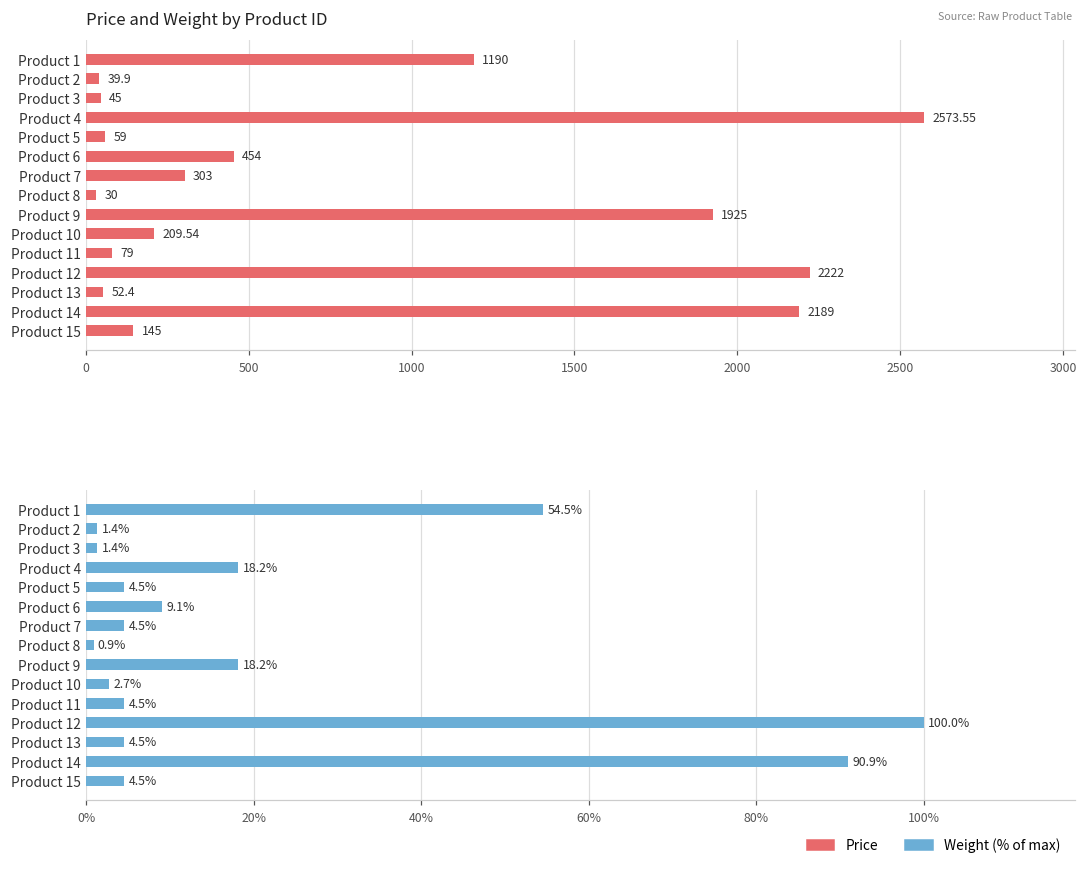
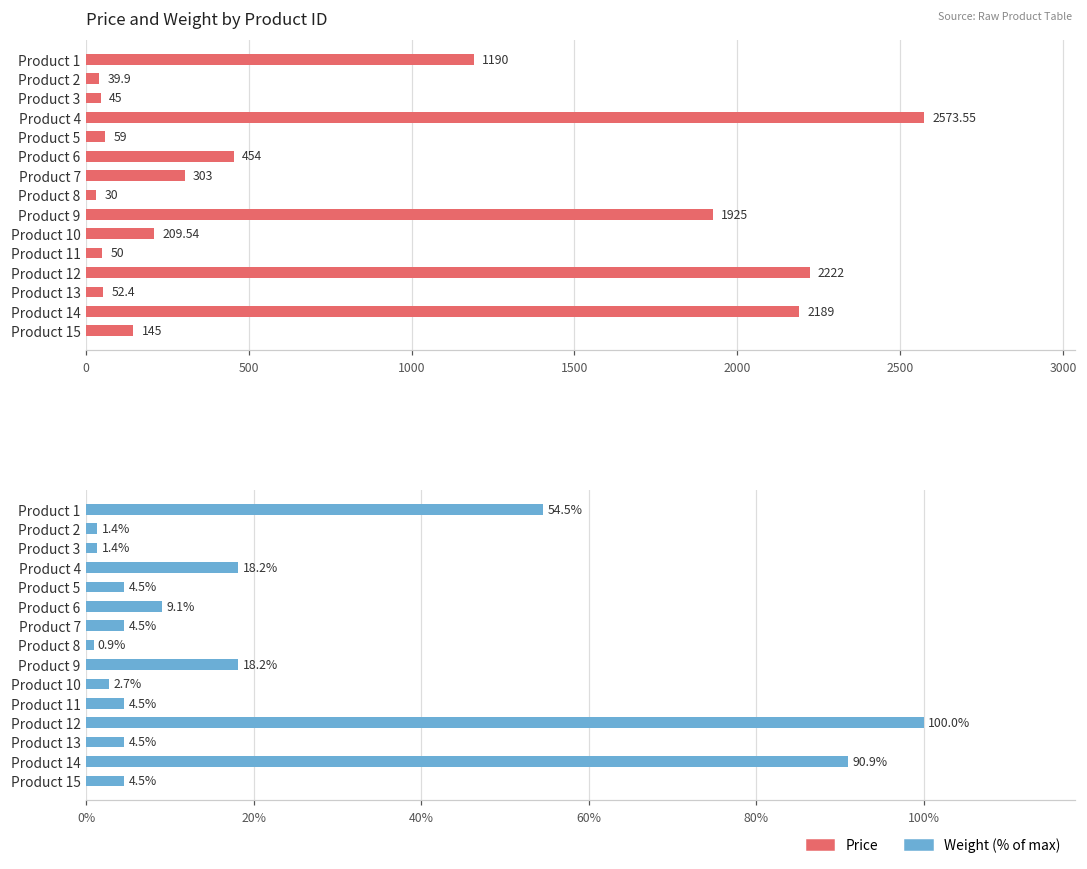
  {
    "Price and Weight by Product ID": {
      "Product 1": 1190,
      "Product 2": 39.9,
      "Product 3": 45,
      "Product 4": 2573.55,
      "Product 5": 59,
      "Product 6": 454,
      "Product 7": 303,
      "Product 8": 30,
      "Product 9": 1925,
      "Product 10": 209.54,
-     "Product 11": 79,
+     "Product 11": 50,
      "Product 12": 2222,
      "Product 13": 52.4,
      "Product 14": 2189,
      "Product 15": 145
    }
  }
